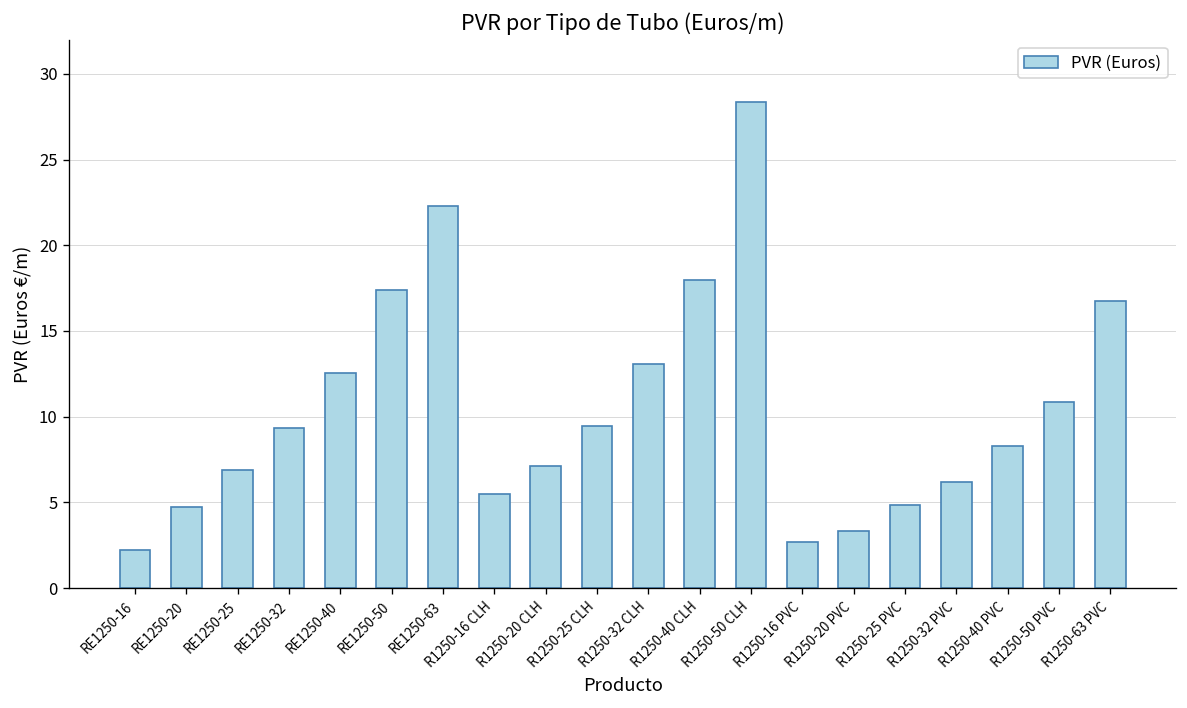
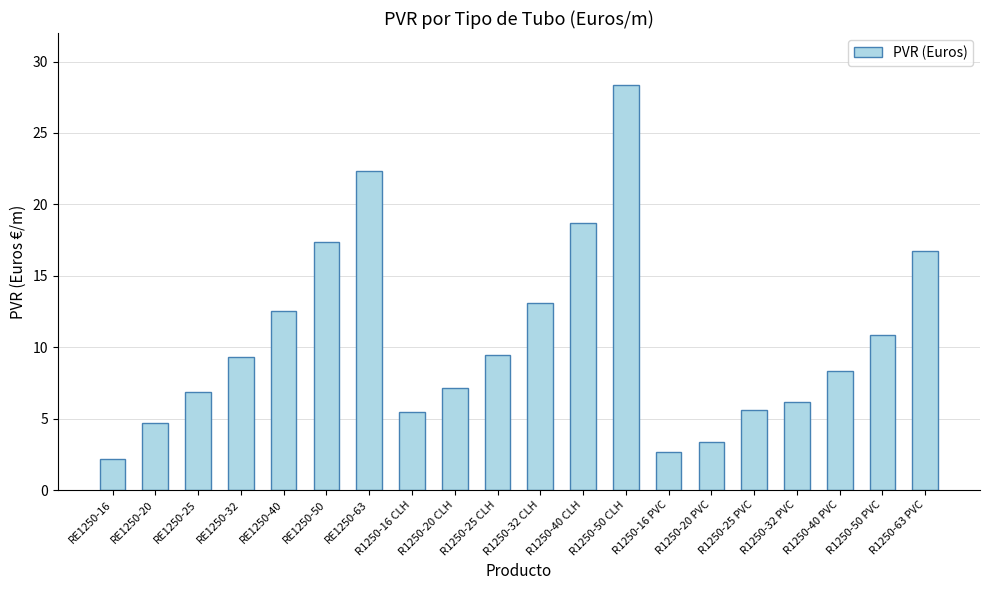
  {
    "RE1250-16": 2.2,
    "RE1250-20": 4.7,
    "RE1250-25": 6.9,
    "RE1250-32": 9.3,
    "RE1250-40": 12.5,
    "RE1250-50": 17.4,
    "RE1250-63": 22.3,
    "R1250-16 CLH": 5.5,
    "R1250-20 CLH": 7.1,
    "R1250-25 CLH": 9.5,
    "R1250-32 CLH": 13.1,
-   "R1250-40 CLH": 18.0,
+   "R1250-40 CLH": 18.7,
    "R1250-50 CLH": 28.4,
    "R1250-16 PVC": 2.7,
    "R1250-20 PVC": 3.3,
-   "R1250-25 PVC": 4.8,
+   "R1250-25 PVC": 5.6,
    "R1250-32 PVC": 6.2,
    "R1250-40 PVC": 8.3,
    "R1250-50 PVC": 10.9,
    "R1250-63 PVC": 16.8
  }
